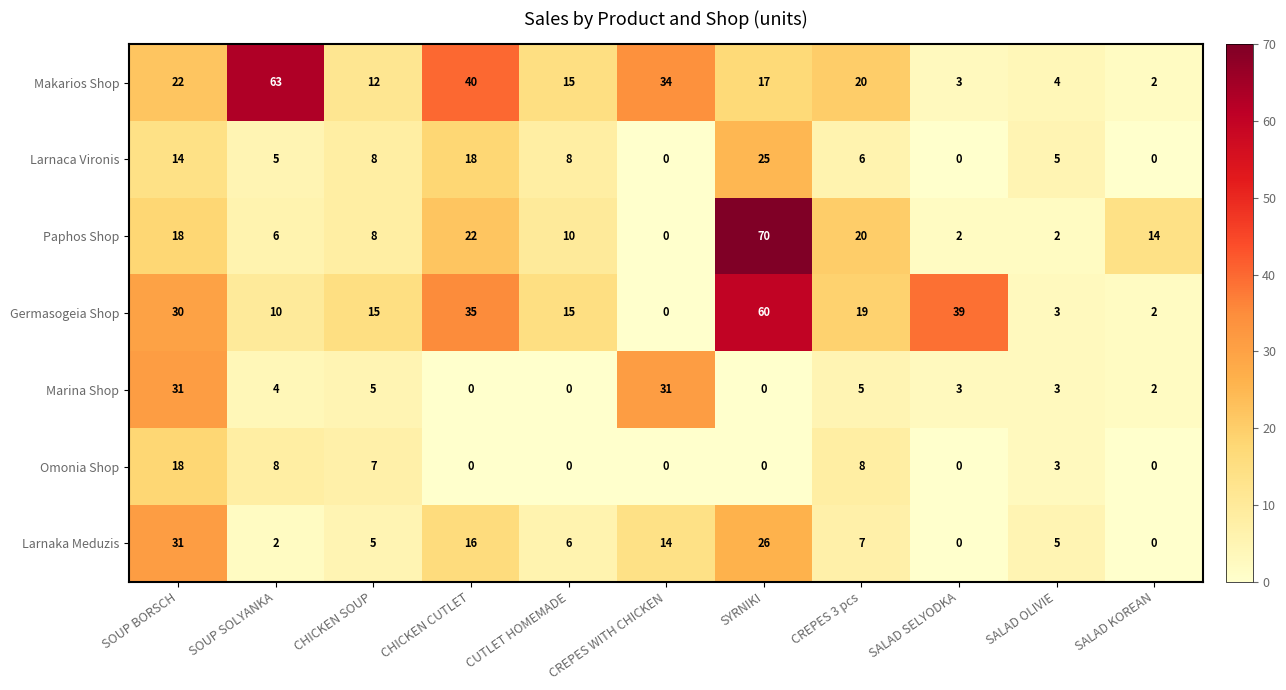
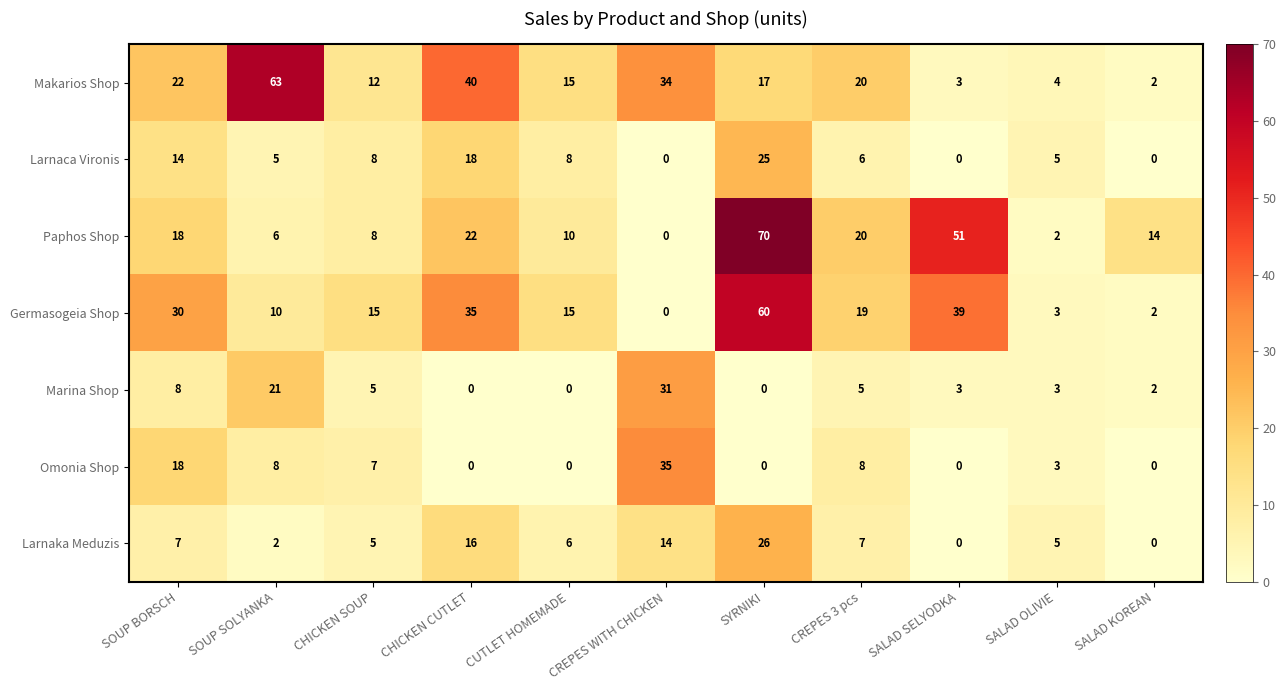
  {
    "Makarios Shop": {
      "SOUP BORSCH": 22,
      "SOUP SOLYANKA": 63,
      "CHICKEN SOUP": 12,
      "CHICKEN CUTLET": 40,
      "CUTLET HOMEMADE": 15,
      "CREPES WITH CHICKEN": 34,
      "SYRNIKI": 17,
      "CREPES 3 pcs": 20,
      "SALAD SELYODKA": 3,
      "SALAD OLIVIE": 4,
      "SALAD KOREAN": 2
    },
    "Larnaca Vironis": {
      "SOUP BORSCH": 14,
      "SOUP SOLYANKA": 5,
      "CHICKEN SOUP": 8,
      "CHICKEN CUTLET": 18,
      "CUTLET HOMEMADE": 8,
      "CREPES WITH CHICKEN": 0,
      "SYRNIKI": 25,
      "CREPES 3 pcs": 6,
      "SALAD SELYODKA": 0,
      "SALAD OLIVIE": 5,
      "SALAD KOREAN": 0
    },
    "Paphos Shop": {
      "SOUP BORSCH": 18,
      "SOUP SOLYANKA": 6,
      "CHICKEN SOUP": 8,
      "CHICKEN CUTLET": 22,
      "CUTLET HOMEMADE": 10,
      "CREPES WITH CHICKEN": 0,
      "SYRNIKI": 70,
      "CREPES 3 pcs": 20,
-     "SALAD SELYODKA": 2,
+     "SALAD SELYODKA": 51,
      "SALAD OLIVIE": 2,
      "SALAD KOREAN": 14
    },
    "Germasogeia Shop": {
      "SOUP BORSCH": 30,
      "SOUP SOLYANKA": 10,
      "CHICKEN SOUP": 15,
      "CHICKEN CUTLET": 35,
      "CUTLET HOMEMADE": 15,
      "CREPES WITH CHICKEN": 0,
      "SYRNIKI": 60,
      "CREPES 3 pcs": 19,
      "SALAD SELYODKA": 39,
      "SALAD OLIVIE": 3,
      "SALAD KOREAN": 2
    },
    "Marina Shop": {
-     "SOUP BORSCH": 31,
-     "SOUP SOLYANKA": 4,
+     "SOUP BORSCH": 8,
+     "SOUP SOLYANKA": 21,
      "CHICKEN SOUP": 5,
      "CHICKEN CUTLET": 0,
      "CUTLET HOMEMADE": 0,
      "CREPES WITH CHICKEN": 31,
      "SYRNIKI": 0,
      "CREPES 3 pcs": 5,
      "SALAD SELYODKA": 3,
      "SALAD OLIVIE": 3,
      "SALAD KOREAN": 2
    },
    "Omonia Shop": {
      "SOUP BORSCH": 18,
      "SOUP SOLYANKA": 8,
      "CHICKEN SOUP": 7,
      "CHICKEN CUTLET": 0,
      "CUTLET HOMEMADE": 0,
-     "CREPES WITH CHICKEN": 0,
+     "CREPES WITH CHICKEN": 35,
      "SYRNIKI": 0,
      "CREPES 3 pcs": 8,
      "SALAD SELYODKA": 0,
      "SALAD OLIVIE": 3,
      "SALAD KOREAN": 0
    },
    "Larnaka Meduzis": {
-     "SOUP BORSCH": 31,
+     "SOUP BORSCH": 7,
      "SOUP SOLYANKA": 2,
      "CHICKEN SOUP": 5,
      "CHICKEN CUTLET": 16,
      "CUTLET HOMEMADE": 6,
      "CREPES WITH CHICKEN": 14,
      "SYRNIKI": 26,
      "CREPES 3 pcs": 7,
      "SALAD SELYODKA": 0,
      "SALAD OLIVIE": 5,
      "SALAD KOREAN": 0
    }
  }
